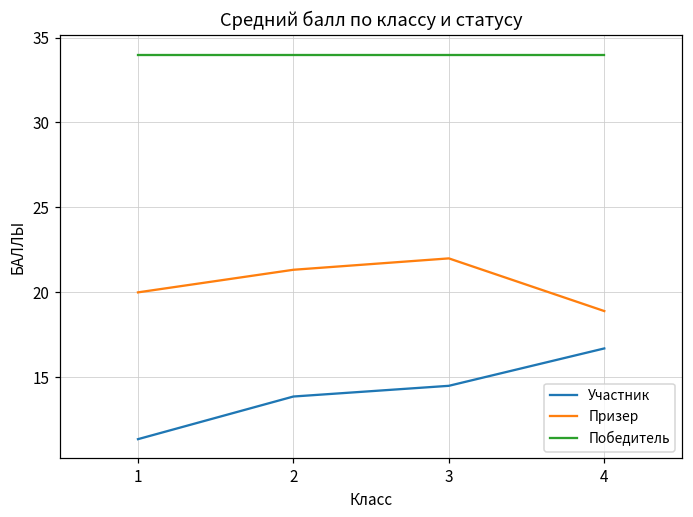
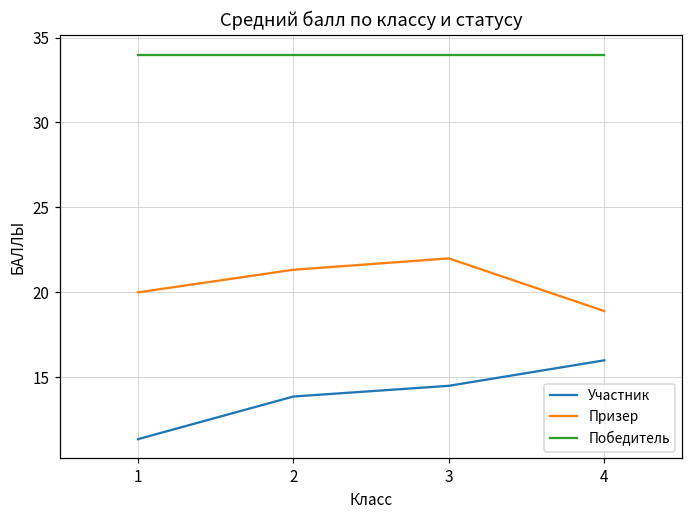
  {
    "Участник": {
      "1": 11.4,
      "2": 13.9,
      "3": 14.5,
-     "4": 16.7
+     "4": 16.0
    },
    "Призер": {
      "1": 20.0,
      "2": 21.3,
      "3": 22.0,
      "4": 18.9
    },
    "Победитель": {
      "1": 34.0,
      "2": 34.0,
      "3": 34.0,
      "4": 34.0
    }
  }
